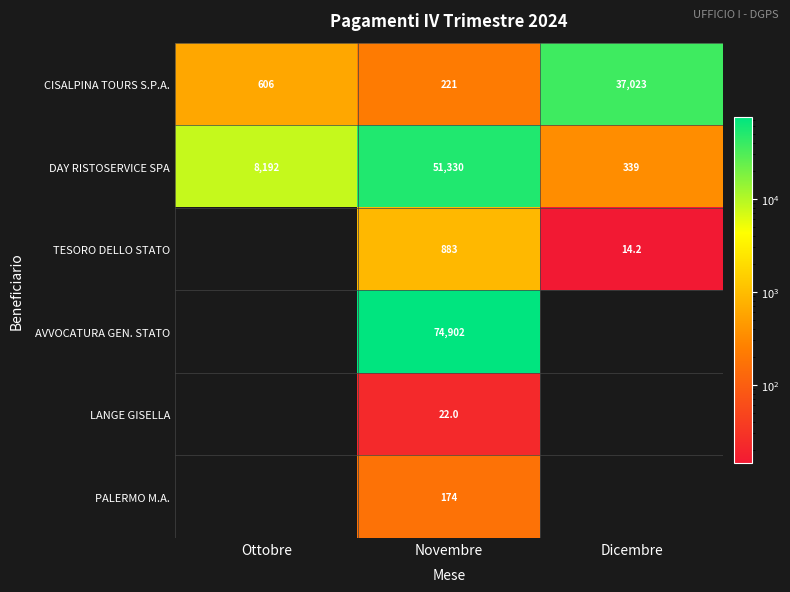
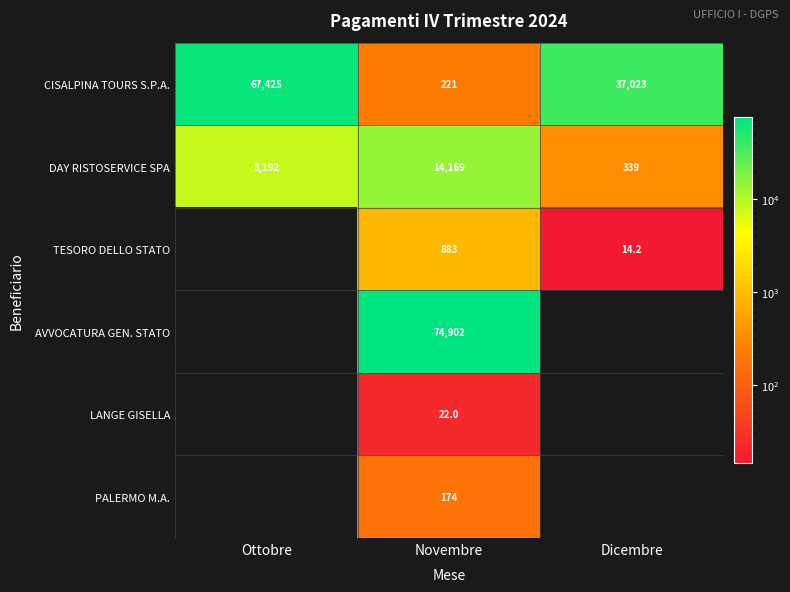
  {
    "CISALPINA TOURS S.P.A.": {
-     "Ottobre": "606",
+     "Ottobre": "67,425",
      "Novembre": "221",
      "Dicembre": "37,023"
    },
    "DAY RISTOSERVICE SPA": {
      "Ottobre": "8,192",
-     "Novembre": "51,330",
+     "Novembre": "14,169",
      "Dicembre": "339"
    },
    "TESORO DELLO STATO": {
      "Novembre": "883",
      "Dicembre": "14.2"
    },
    "AVVOCATURA GEN. STATO": {
      "Novembre": "74,902"
    },
    "LANGE GISELLA": {
      "Novembre": "22.0"
    },
    "PALERMO M.A.": {
      "Novembre": "174"
    }
  }
